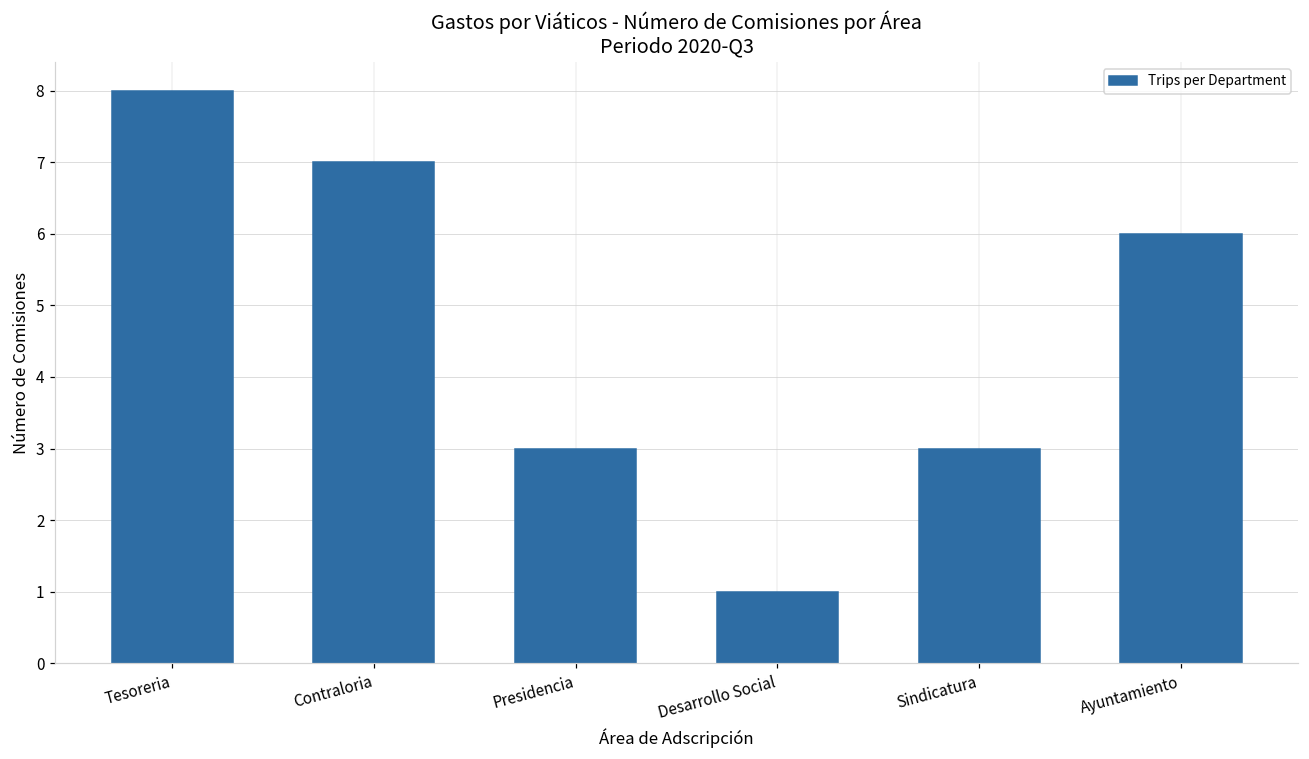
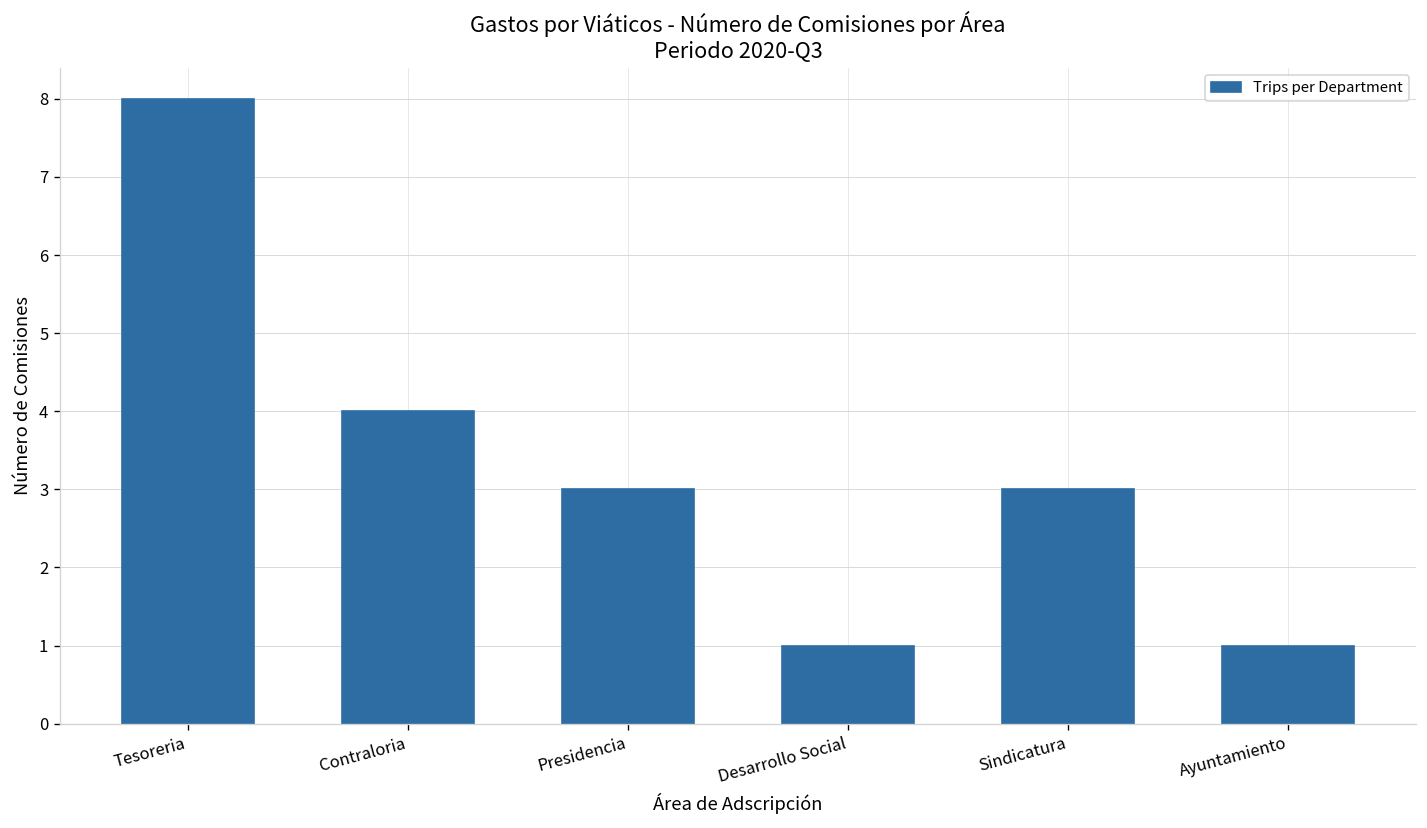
  {
    "Tesoreria": 8,
-   "Contraloria": 7,
+   "Contraloria": 4,
    "Presidencia": 3,
    "Desarrollo Social": 1,
    "Sindicatura": 3,
-   "Ayuntamiento": 6
+   "Ayuntamiento": 1
  }
